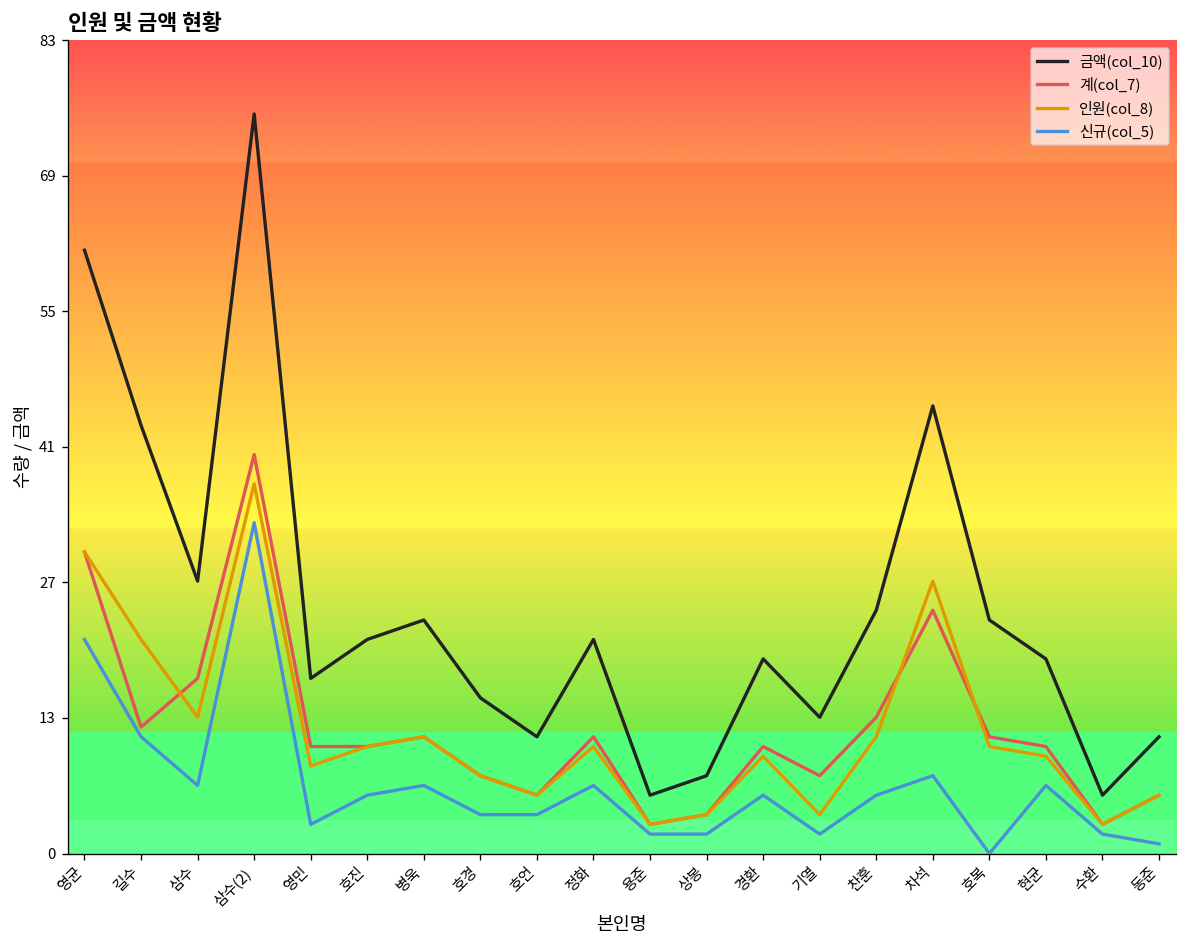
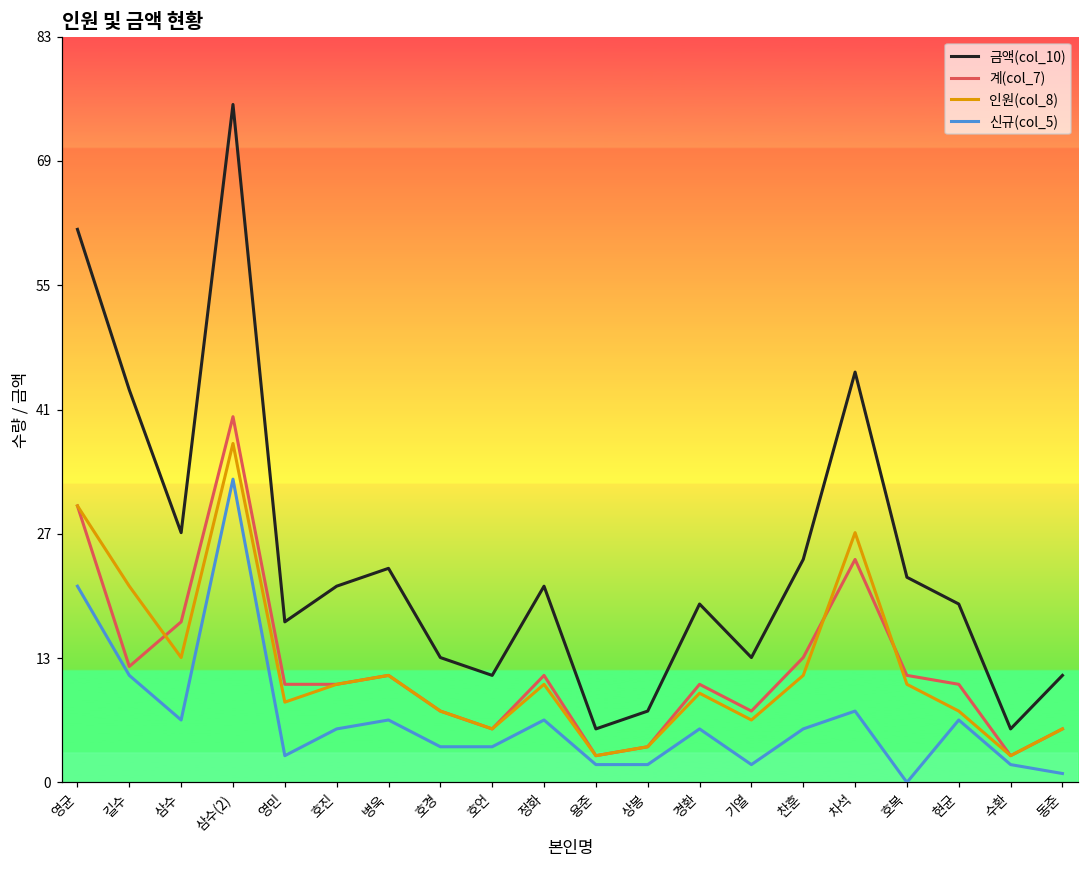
  {
    "금액(col_10)": {
      "영균": 62,
      "길수": 44,
      "삼수": 28,
      "삼수(2)": 76,
      "영민": 18,
      "호진": 22,
      "병욱": 24,
-     "호경": 16,
+     "호경": 14,
      "호언": 12,
      "정화": 22,
      "용준": 6,
      "상봉": 8,
      "경환": 20,
      "기열": 14,
      "찬훈": 25,
      "차석": 46,
-     "호복": 24,
+     "호복": 23,
      "현균": 20,
      "수환": 6,
      "동준": 12
    },
    "계(col_7)": {
      "길수": 13,
      "삼수": 18,
      "삼수(2)": 41,
      "영민": 11,
      "정화": 12,
      "경환": 11,
      "기열": 8,
      "찬훈": 14,
      "차석": 25,
      "호복": 12,
      "현균": 11
    },
    "인원(col_8)": {
      "길수": 22,
      "삼수": 14,
      "삼수(2)": 38,
      "영민": 9,
      "정화": 11,
      "경환": 10,
-     "기열": 4,
+     "기열": 7,
      "찬훈": 12,
      "차석": 28,
      "호복": 11,
-     "현균": 10
+     "현균": 8
    },
    "신규(col_5)": {
      "영균": 22,
      "길수": 12,
      "삼수": 7,
      "삼수(2)": 34,
      "호진": 6,
      "병욱": 7,
      "호경": 4,
      "호언": 4,
      "정화": 7,
      "경환": 6,
      "찬훈": 6,
      "차석": 8,
      "현균": 7
    }
  }
